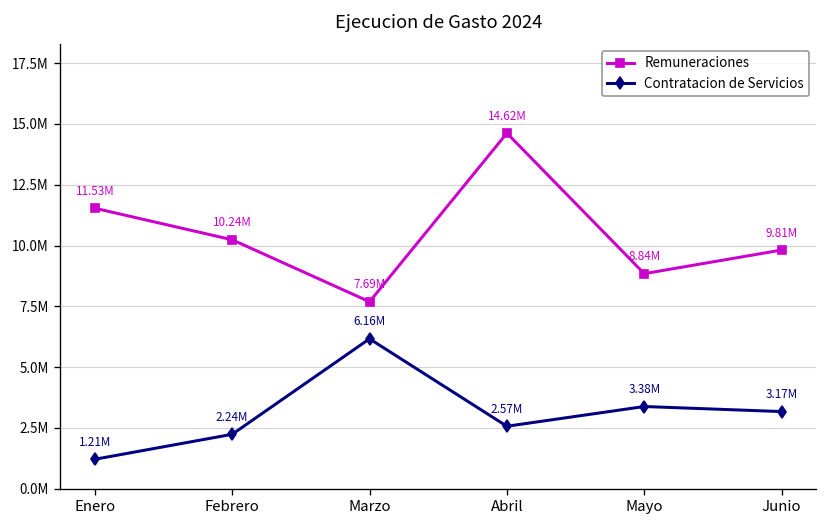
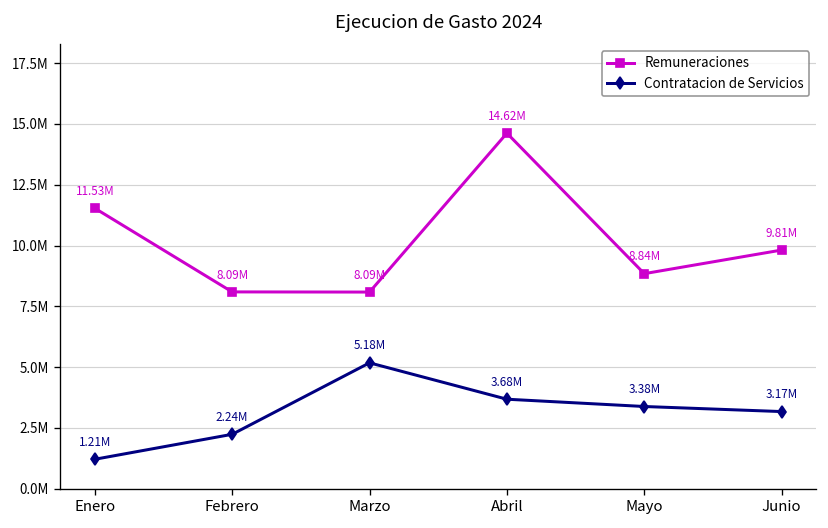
  {
    "Remuneraciones": {
      "Enero": "11.53M",
-     "Febrero": "10.24M",
-     "Marzo": "7.69M",
+     "Febrero": "8.09M",
+     "Marzo": "8.09M",
      "Abril": "14.62M",
      "Mayo": "8.84M",
      "Junio": "9.81M"
    },
    "Contratacion de Servicios": {
      "Enero": "1.21M",
      "Febrero": "2.24M",
-     "Marzo": "6.16M",
-     "Abril": "2.57M",
+     "Marzo": "5.18M",
+     "Abril": "3.68M",
      "Mayo": "3.38M",
      "Junio": "3.17M"
    }
  }
